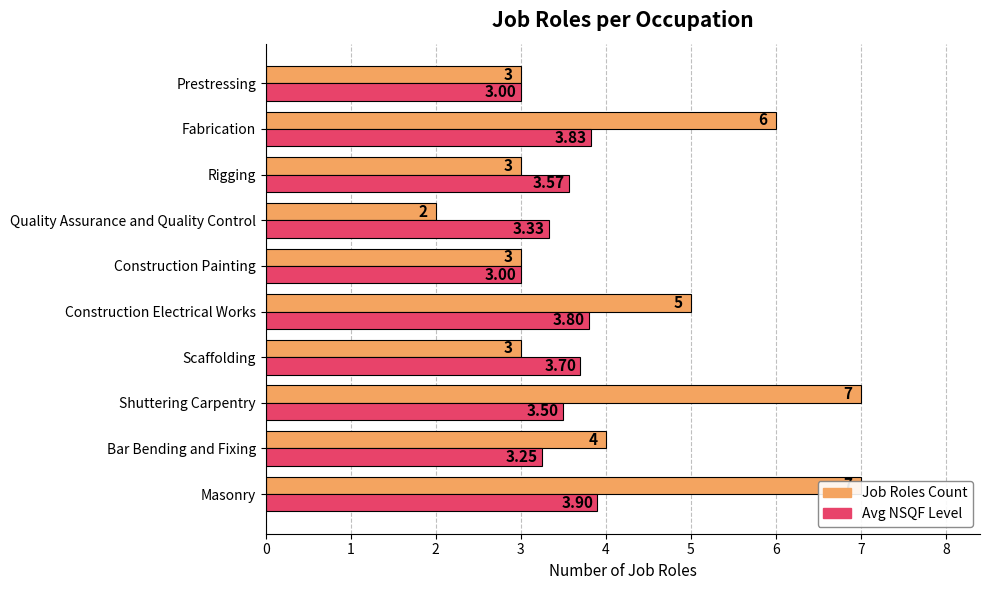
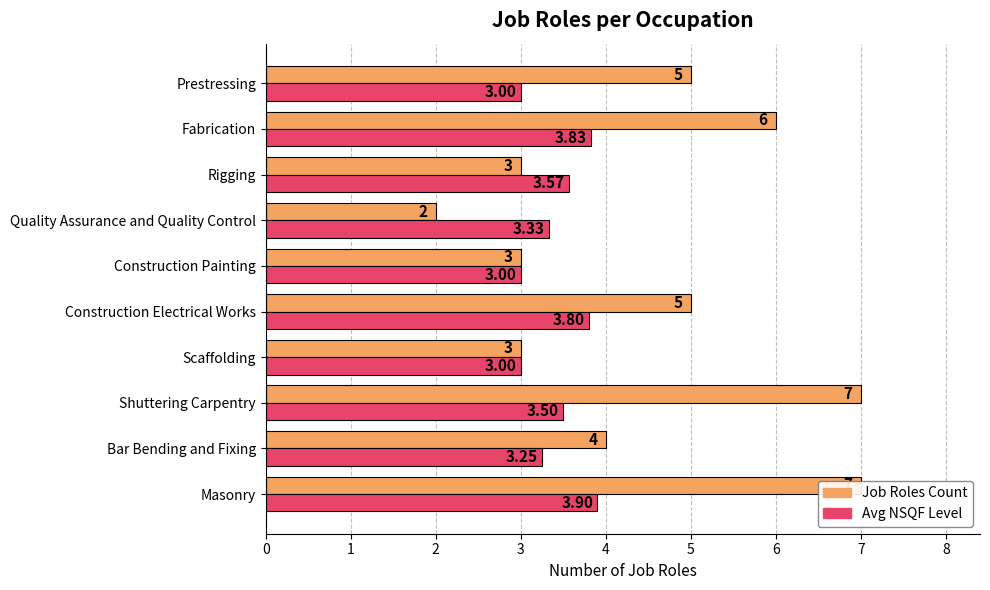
  {
    "Job Roles Count": {
-     "Prestressing": 3,
+     "Prestressing": 5,
      "Fabrication": 6,
      "Rigging": 3,
      "Quality Assurance and Quality Control": 2,
      "Construction Painting": 3,
      "Construction Electrical Works": 5,
      "Scaffolding": 3,
      "Shuttering Carpentry": 7,
      "Bar Bending and Fixing": 4
    },
    "Avg NSQF Level": {
      "Prestressing": 3.00,
      "Fabrication": 3.83,
      "Rigging": 3.57,
      "Quality Assurance and Quality Control": 3.33,
      "Construction Painting": 3.00,
      "Construction Electrical Works": 3.80,
-     "Scaffolding": 3.70,
+     "Scaffolding": 3.00,
      "Shuttering Carpentry": 3.50,
      "Bar Bending and Fixing": 3.25,
      "Masonry": 3.90
    }
  }
